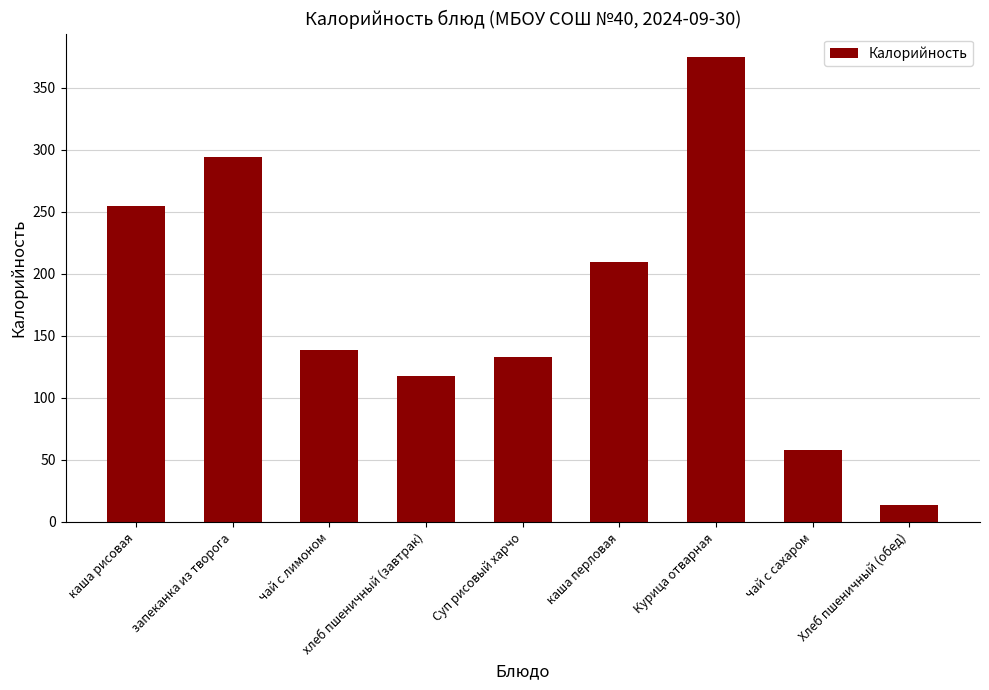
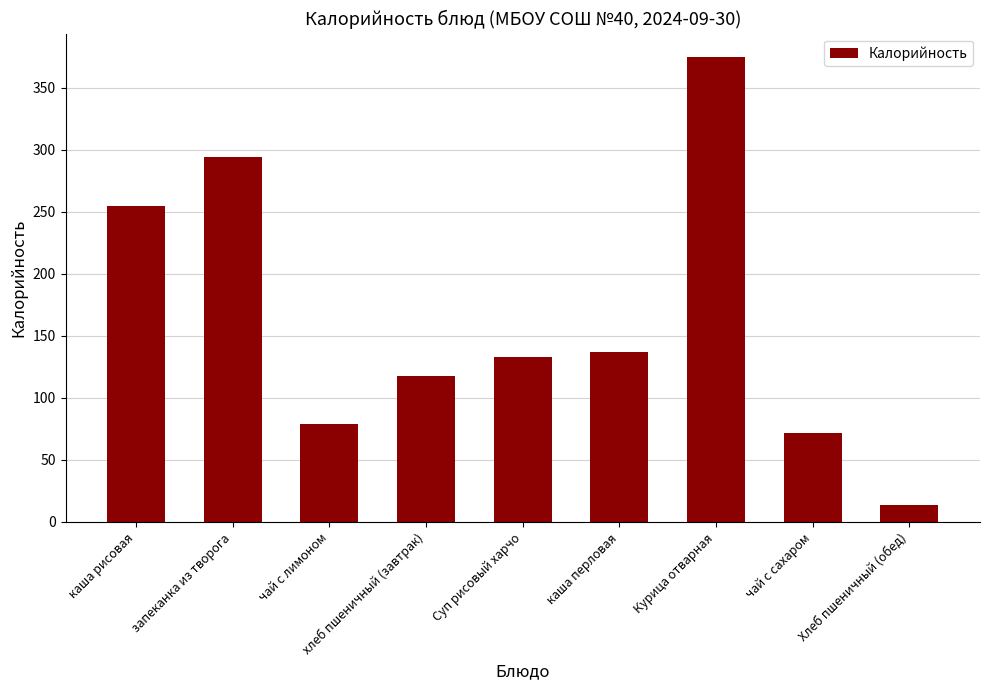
  {
    "каша рисовая": 255,
    "запеканка из творога": 294,
-   "чай с лимоном": 139,
+   "чай с лимоном": 79,
    "хлеб пшеничный (завтрак)": 118,
    "Суп рисовый харчо": 133,
-   "каша перловая": 210,
+   "каша перловая": 137,
    "Курица отварная": 375,
-   "чай с сахаром": 58,
+   "чай с сахаром": 72,
    "Хлеб пшеничный (обед)": 14
  }
